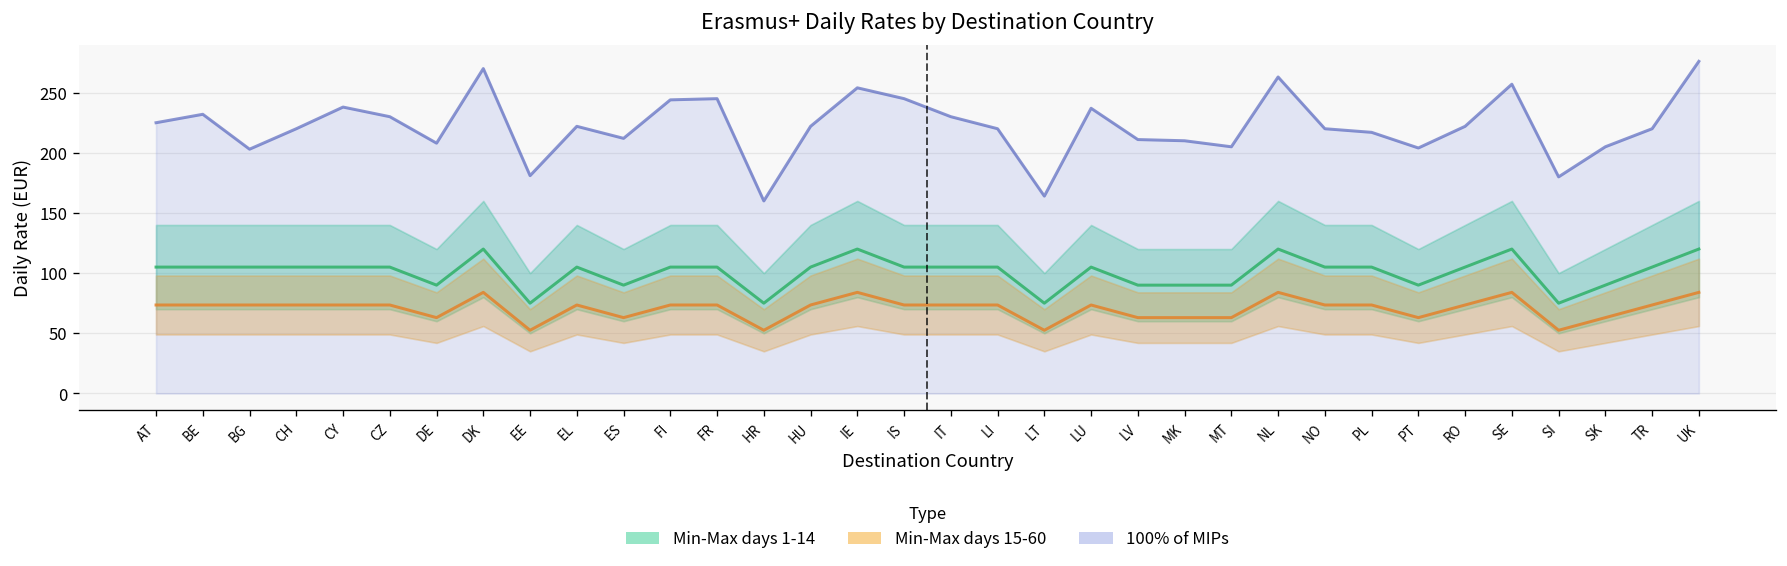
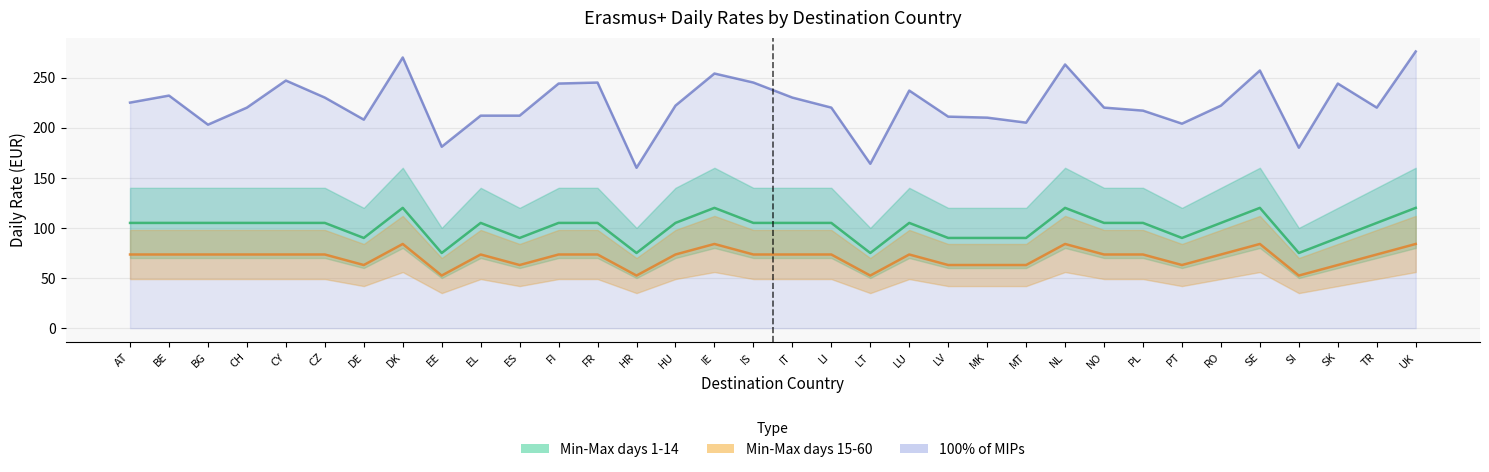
  {
    "100% of MIPs": {
      "AT": 225,
      "BE": 232,
      "BG": 203,
      "CH": 220,
-     "CY": 238,
+     "CY": 247,
      "CZ": 230,
      "DE": 208,
      "DK": 270,
      "EE": 181,
-     "EL": 222,
+     "EL": 212,
      "ES": 212,
      "FI": 244,
      "FR": 245,
      "HR": 160,
      "HU": 222,
      "IE": 254,
      "IS": 245,
      "IT": 230,
      "LI": 220,
      "LT": 164,
      "LU": 237,
      "LV": 211,
      "MK": 210,
      "MT": 205,
      "NL": 263,
      "NO": 220,
      "PL": 217,
      "PT": 204,
      "RO": 222,
      "SE": 257,
      "SI": 180,
-     "SK": 205,
+     "SK": 244,
      "TR": 220,
      "UK": 276
    }
  }
